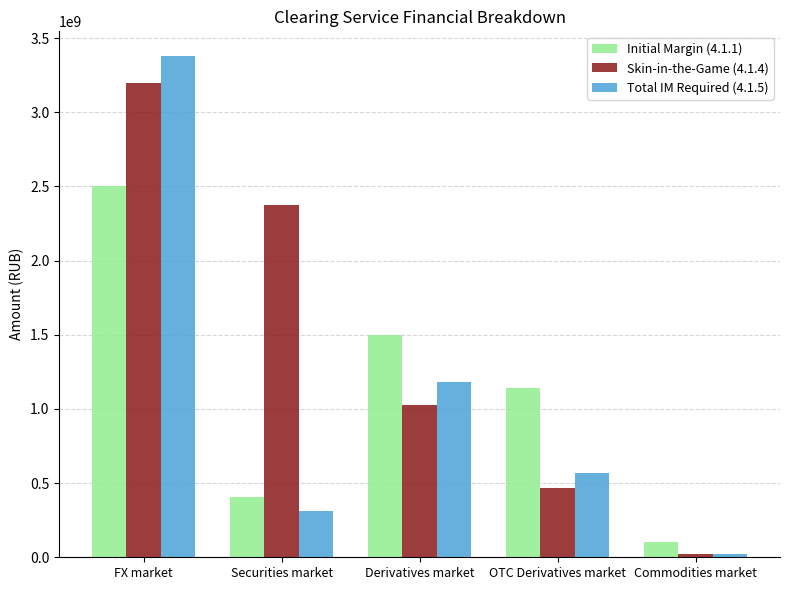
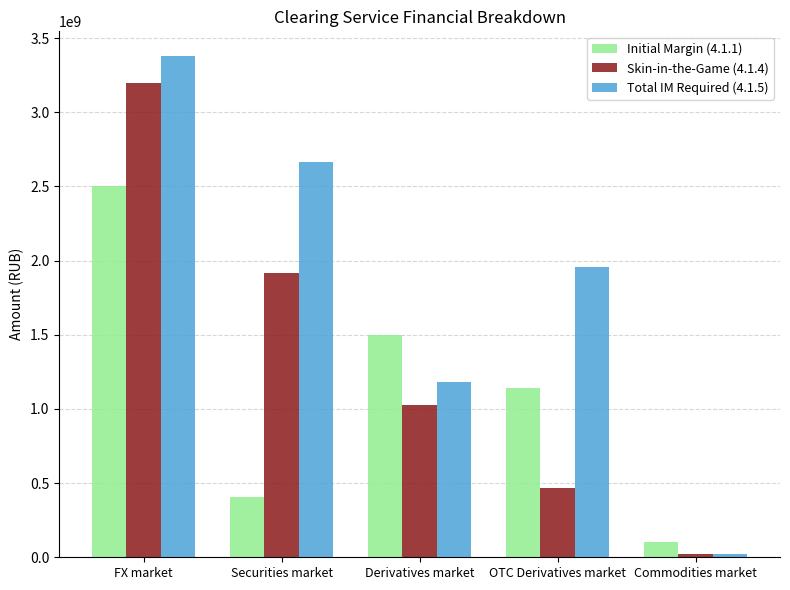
  {
    "Initial Margin (4.1.1)": {
      "FX market": 2500000000,
      "Securities market": 410000000,
      "Derivatives market": 1500000000,
      "OTC Derivatives market": 1140000000,
      "Commodities market": 100000000
    },
    "Skin-in-the-Game (4.1.4)": {
      "FX market": 3200000000,
-     "Securities market": 2370000000,
+     "Securities market": 1920000000,
      "Derivatives market": 1030000000,
      "OTC Derivatives market": 470000000,
      "Commodities market": 20000000
    },
    "Total IM Required (4.1.5)": {
      "FX market": 3380000000,
-     "Securities market": 320000000,
+     "Securities market": 2670000000,
      "Derivatives market": 1180000000,
-     "OTC Derivatives market": 570000000,
+     "OTC Derivatives market": 1960000000,
      "Commodities market": 20000000
    }
  }
